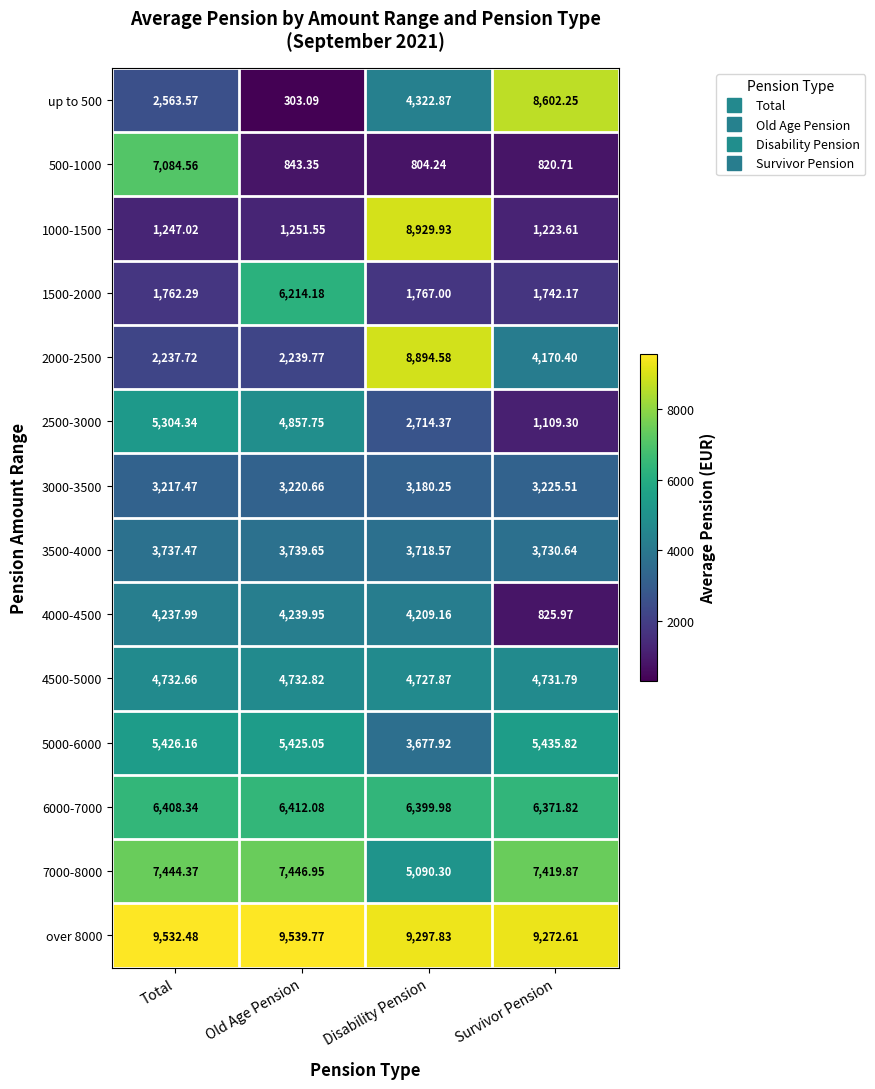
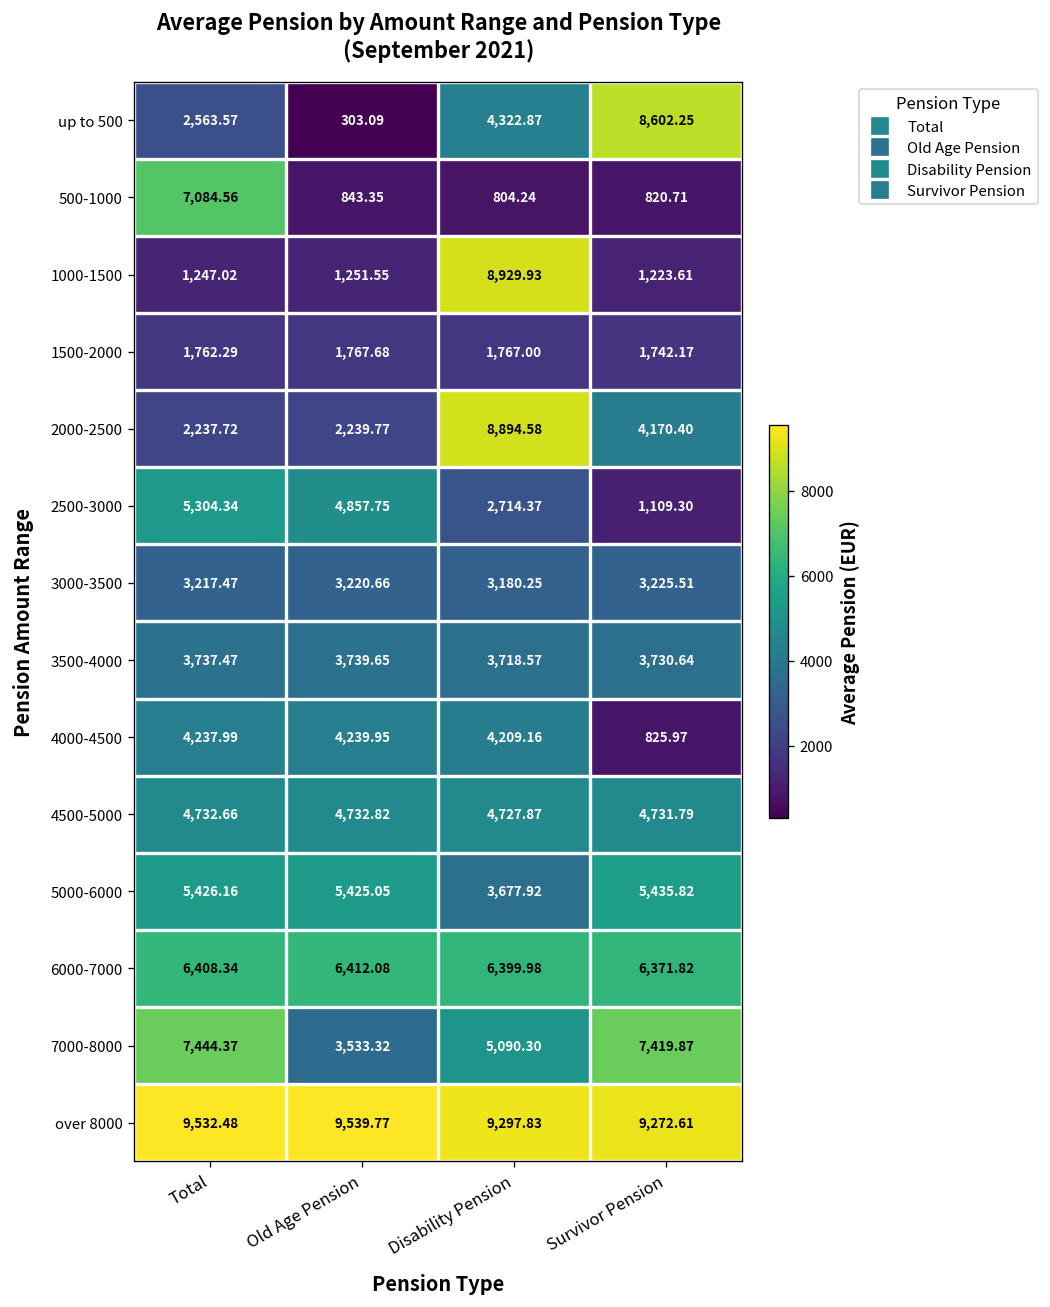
  {
    "up to 500": {
      "Total": "2,563.57",
      "Old Age Pension": "303.09",
      "Disability Pension": "4,322.87",
      "Survivor Pension": "8,602.25"
    },
    "500-1000": {
      "Total": "7,084.56",
      "Old Age Pension": "843.35",
      "Disability Pension": "804.24",
      "Survivor Pension": "820.71"
    },
    "1000-1500": {
      "Total": "1,247.02",
      "Old Age Pension": "1,251.55",
      "Disability Pension": "8,929.93",
      "Survivor Pension": "1,223.61"
    },
    "1500-2000": {
      "Total": "1,762.29",
-     "Old Age Pension": "6,214.18",
+     "Old Age Pension": "1,767.68",
      "Disability Pension": "1,767.00",
      "Survivor Pension": "1,742.17"
    },
    "2000-2500": {
      "Total": "2,237.72",
      "Old Age Pension": "2,239.77",
      "Disability Pension": "8,894.58",
      "Survivor Pension": "4,170.40"
    },
    "2500-3000": {
      "Total": "5,304.34",
      "Old Age Pension": "4,857.75",
      "Disability Pension": "2,714.37",
      "Survivor Pension": "1,109.30"
    },
    "3000-3500": {
      "Total": "3,217.47",
      "Old Age Pension": "3,220.66",
      "Disability Pension": "3,180.25",
      "Survivor Pension": "3,225.51"
    },
    "3500-4000": {
      "Total": "3,737.47",
      "Old Age Pension": "3,739.65",
      "Disability Pension": "3,718.57",
      "Survivor Pension": "3,730.64"
    },
    "4000-4500": {
      "Total": "4,237.99",
      "Old Age Pension": "4,239.95",
      "Disability Pension": "4,209.16",
      "Survivor Pension": "825.97"
    },
    "4500-5000": {
      "Total": "4,732.66",
      "Old Age Pension": "4,732.82",
      "Disability Pension": "4,727.87",
      "Survivor Pension": "4,731.79"
    },
    "5000-6000": {
      "Total": "5,426.16",
      "Old Age Pension": "5,425.05",
      "Disability Pension": "3,677.92",
      "Survivor Pension": "5,435.82"
    },
    "6000-7000": {
      "Total": "6,408.34",
      "Old Age Pension": "6,412.08",
      "Disability Pension": "6,399.98",
      "Survivor Pension": "6,371.82"
    },
    "7000-8000": {
      "Total": "7,444.37",
-     "Old Age Pension": "7,446.95",
+     "Old Age Pension": "3,533.32",
      "Disability Pension": "5,090.30",
      "Survivor Pension": "7,419.87"
    },
    "over 8000": {
      "Total": "9,532.48",
      "Old Age Pension": "9,539.77",
      "Disability Pension": "9,297.83",
      "Survivor Pension": "9,272.61"
    }
  }
